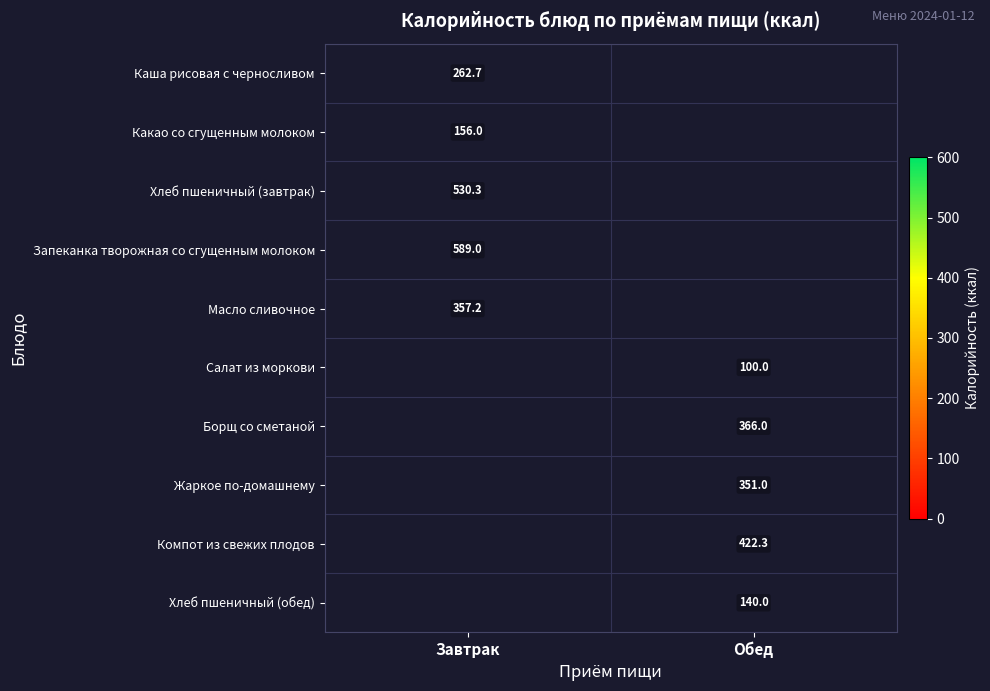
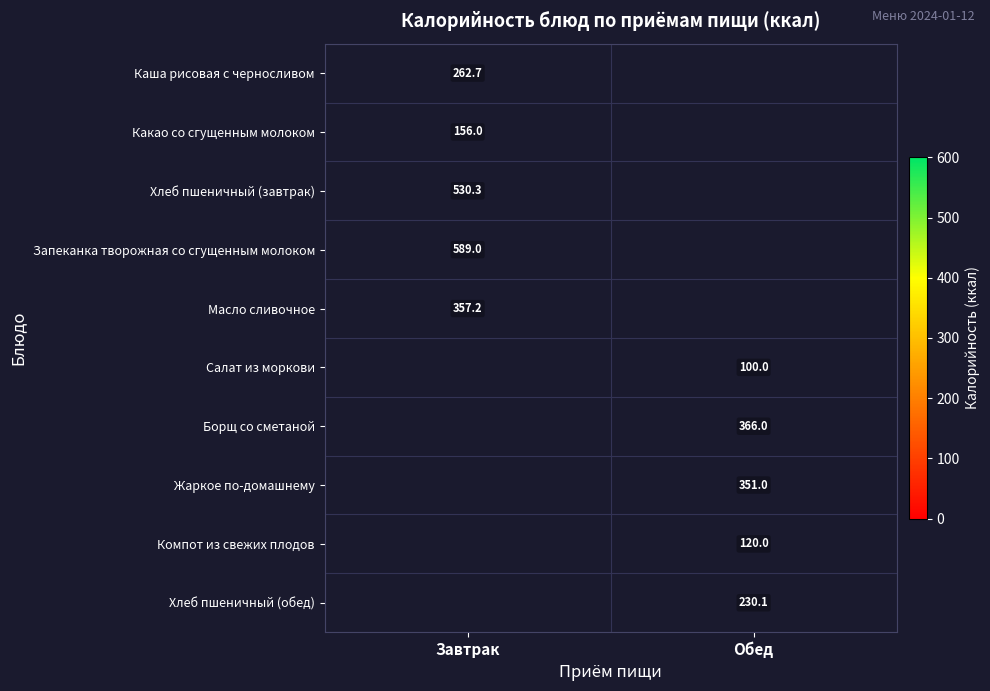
  {
    "Компот из свежих плодов": {
-     "Обед": 422.3
+     "Обед": 120.0
    },
    "Хлеб пшеничный (обед)": {
-     "Обед": 140.0
+     "Обед": 230.1
    }
  }
